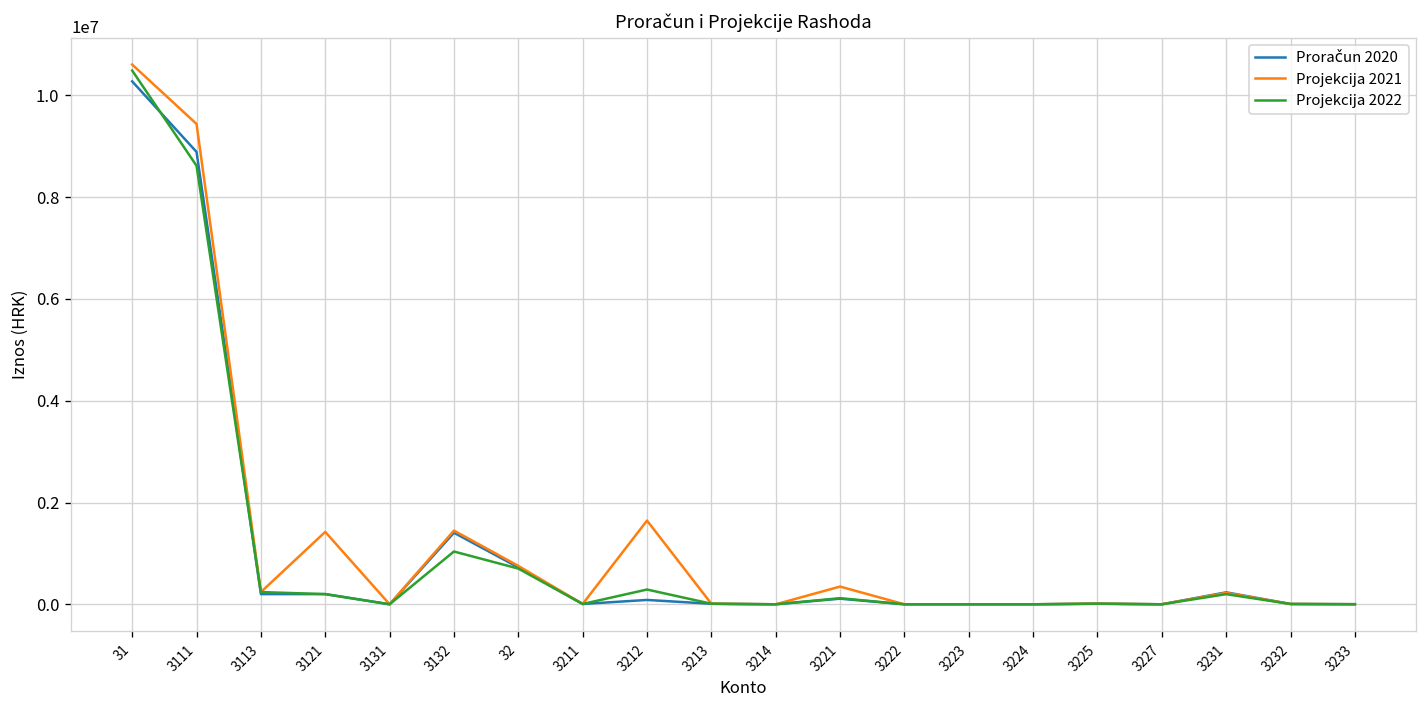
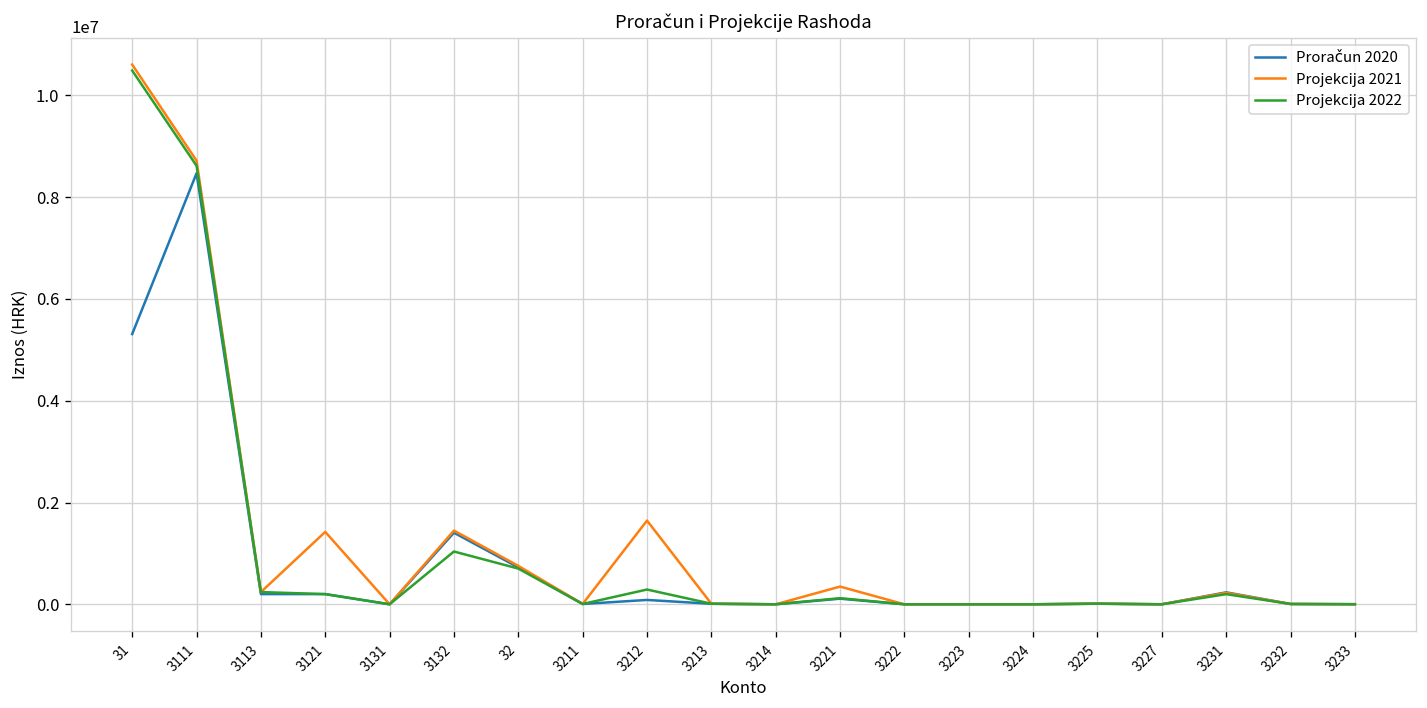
  {
    "Proračun 2020": {
-     "31": 10300000,
-     "3111": 8900000,
+     "31": 5300000,
+     "3111": 8500000,
      "3212": 100000
    },
    "Projekcija 2021": {
      "31": 10600000,
-     "3111": 9400000,
+     "3111": 8700000,
      "3121": 1400000,
      "3212": 1600000,
      "3221": 300000
    },
    "Projekcija 2022": {
      "31": 10500000,
      "3111": 8600000,
      "3132": 1000000,
      "3212": 300000
    }
  }
